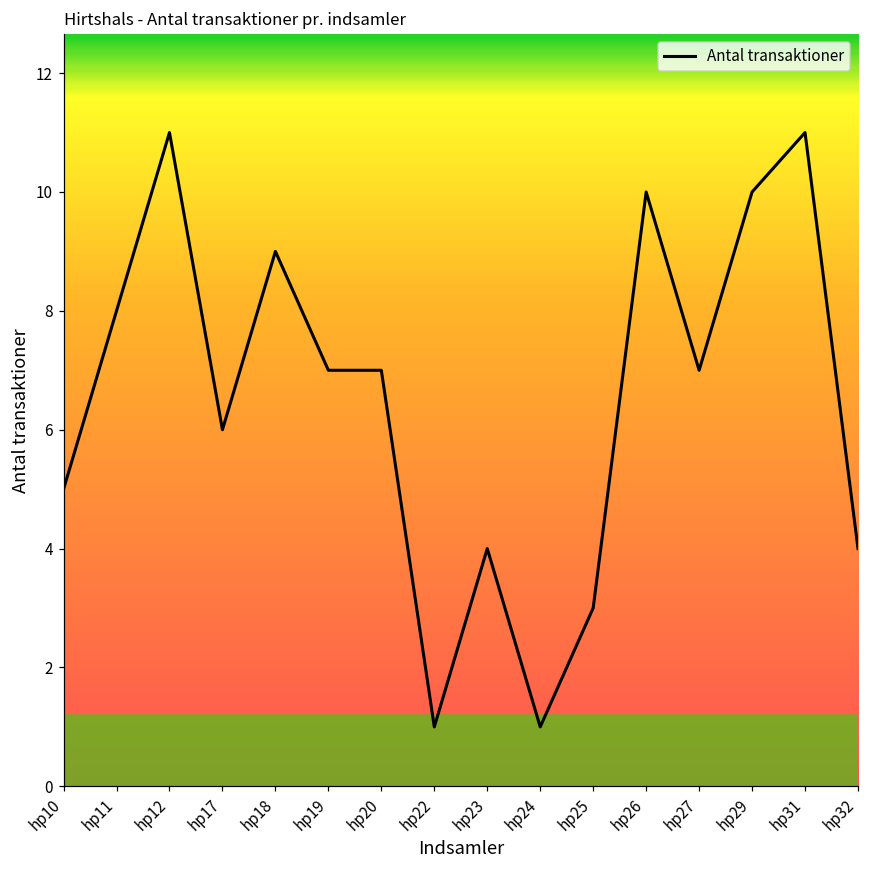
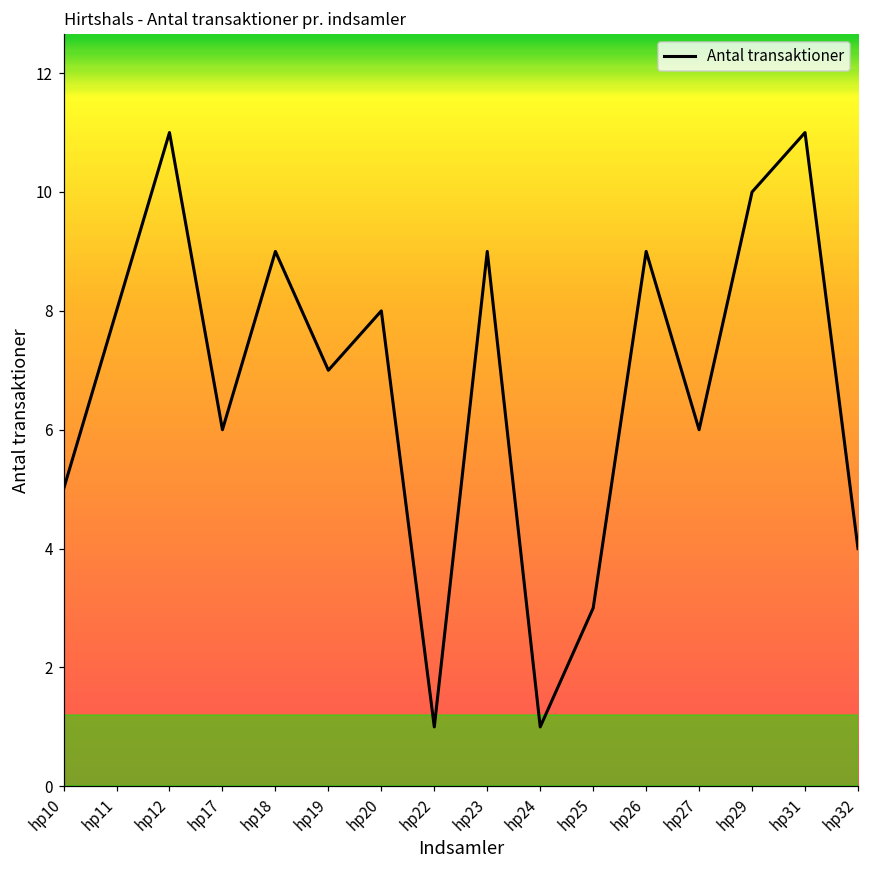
  {
    "hp10": 5,
    "hp11": 8,
    "hp12": 11,
    "hp17": 6,
    "hp18": 9,
    "hp19": 7,
-   "hp20": 7,
-   "hp23": 4,
+   "hp20": 8,
+   "hp23": 9,
    "hp25": 3,
-   "hp26": 10,
-   "hp27": 7,
+   "hp26": 9,
+   "hp27": 6,
    "hp29": 10,
    "hp31": 11,
    "hp32": 4
  }
